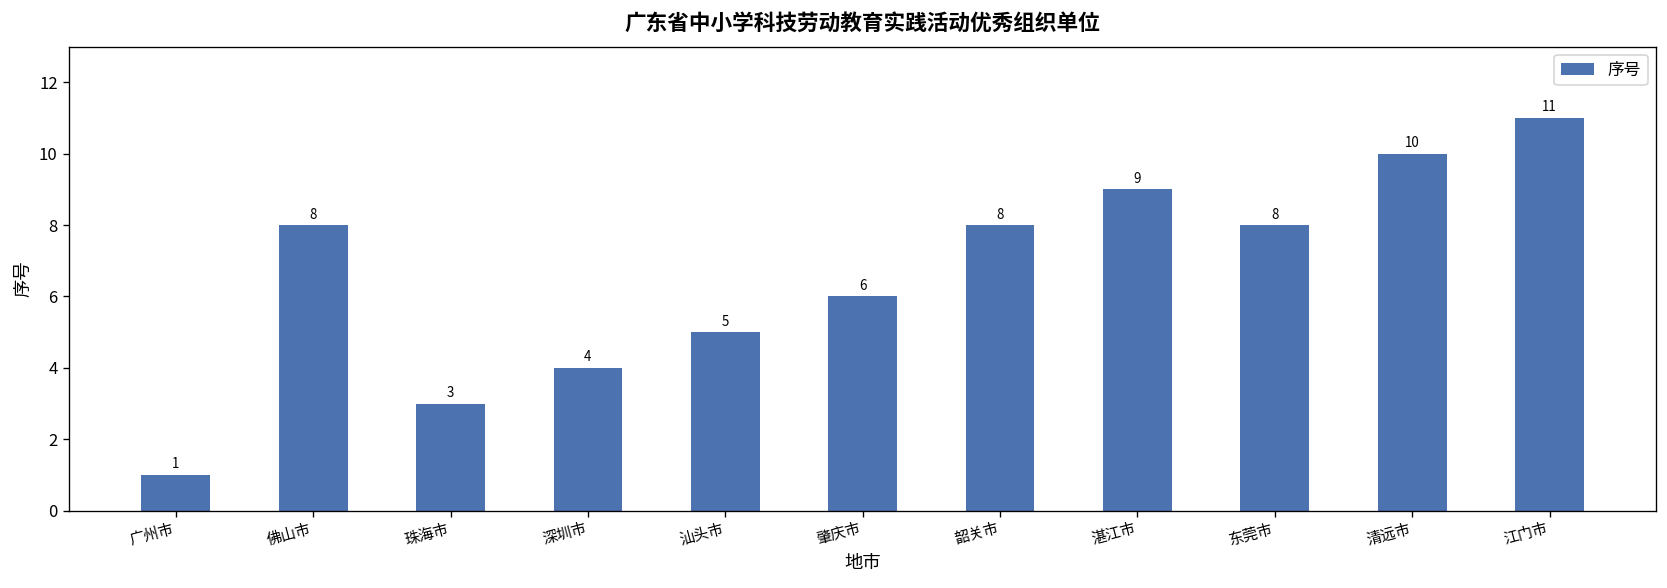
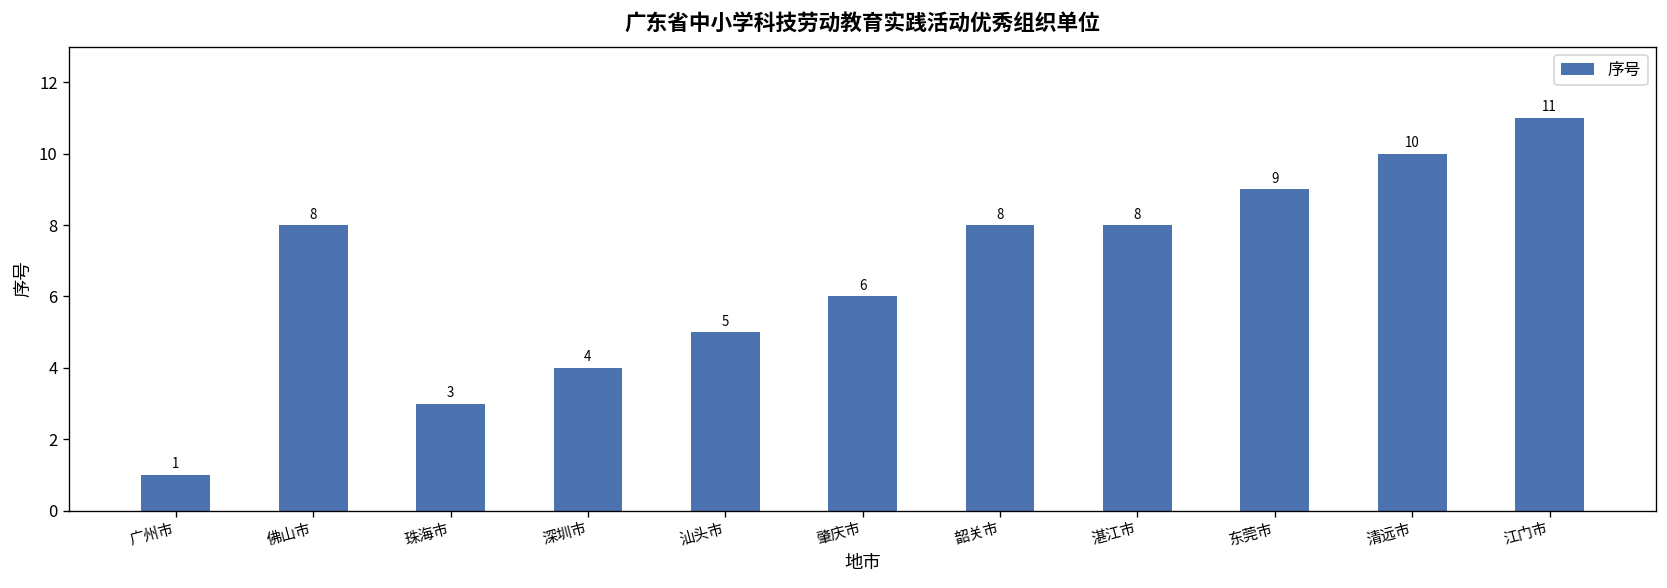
  {
    "广州市": 1,
    "佛山市": 8,
    "珠海市": 3,
    "深圳市": 4,
    "汕头市": 5,
    "肇庆市": 6,
    "韶关市": 8,
-   "湛江市": 9,
-   "东莞市": 8,
+   "湛江市": 8,
+   "东莞市": 9,
    "清远市": 10,
    "江门市": 11
  }
